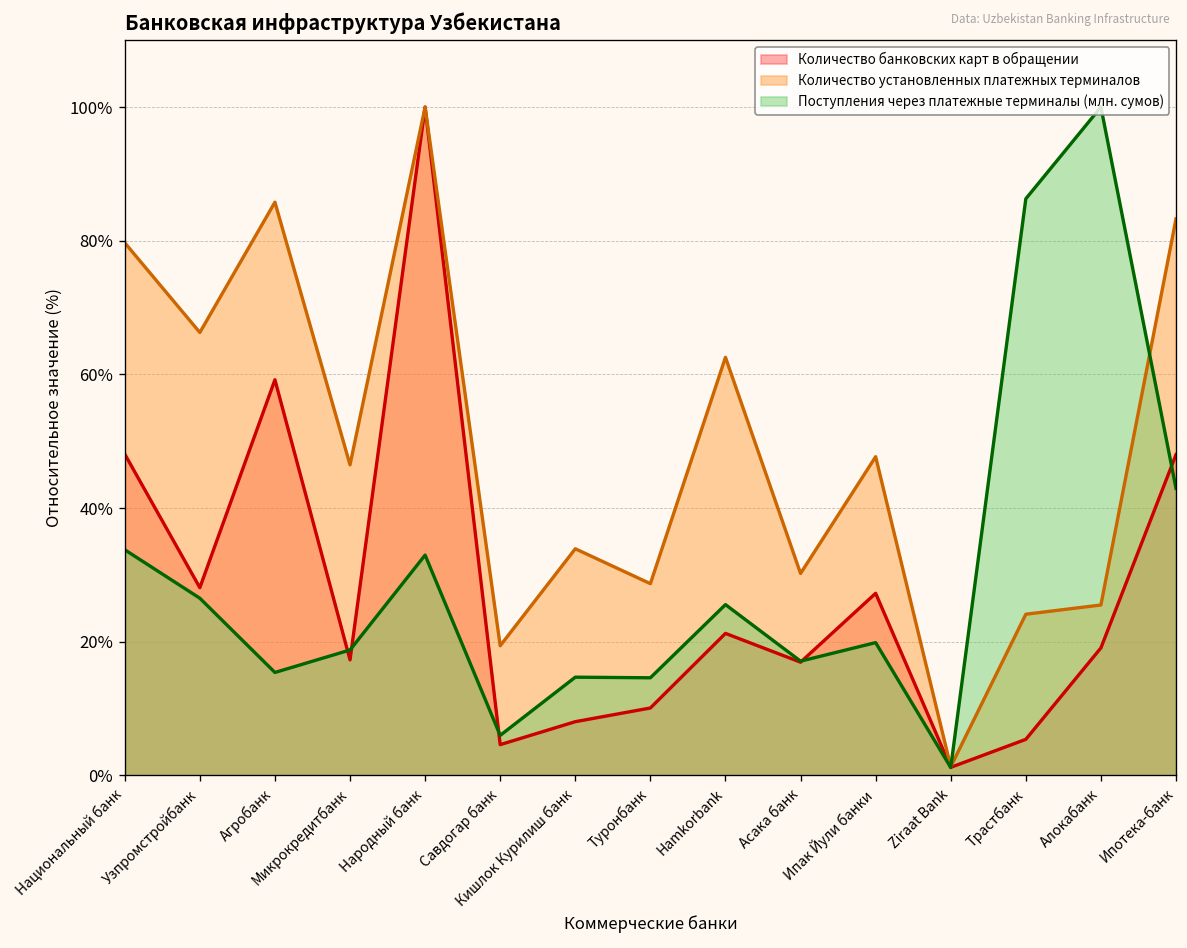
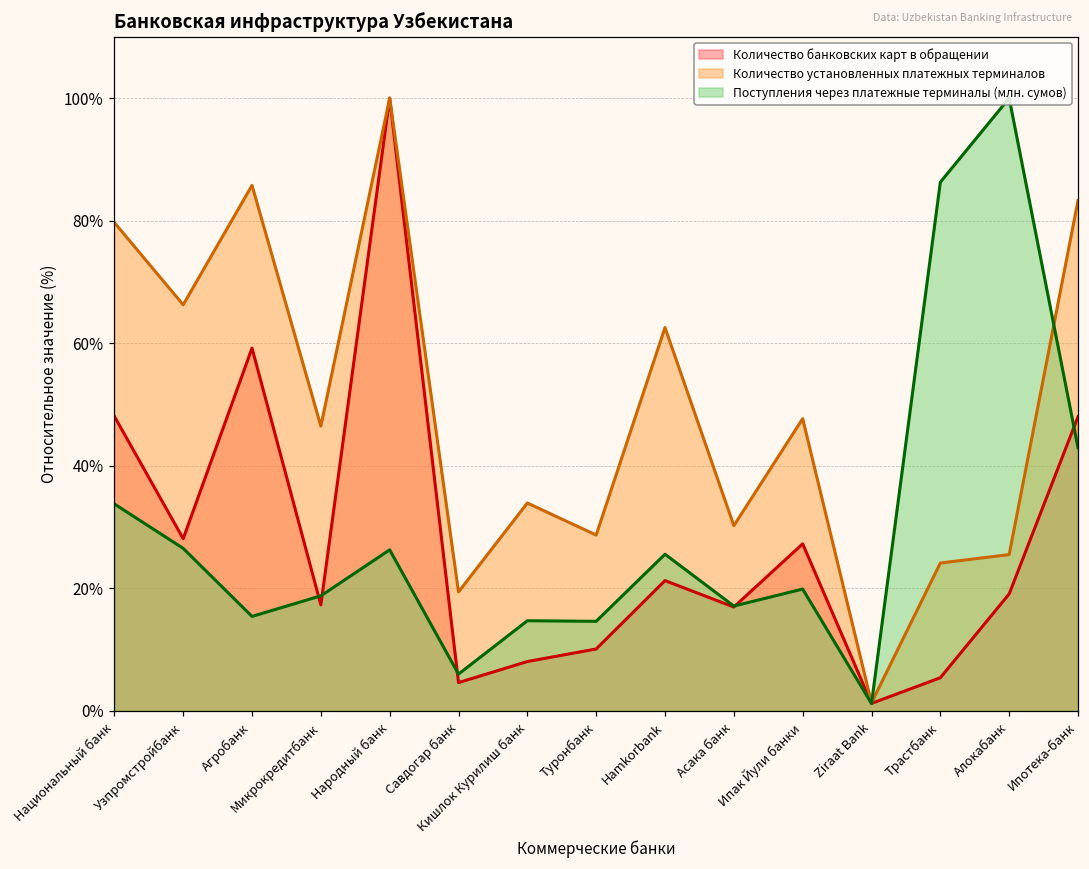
  {
    "Поступления через платежные терминалы (млн. сумов)": {
      "Национальный банк": "34%",
      "Узпромстройбанк": "27%",
      "Агробанк": "15%",
      "Микрокредитбанк": "19%",
-     "Народный банк": "33%",
+     "Народный банк": "26%",
      "Савдогар банк": "6%",
      "Кишлок Курилиш банк": "15%",
      "Туронбанк": "15%",
      "Hamkorbank": "26%",
      "Ипак Йули банки": "20%",
      "Трастбанк": "86%",
      "Ипотека-банк": "43%"
    }
  }
